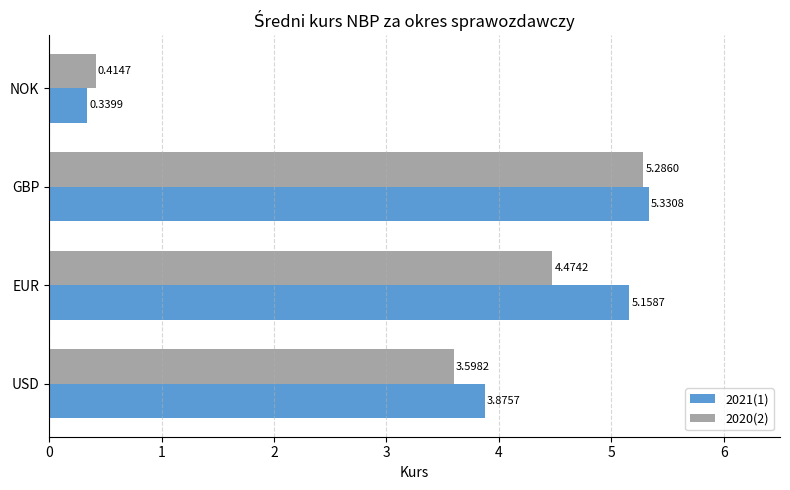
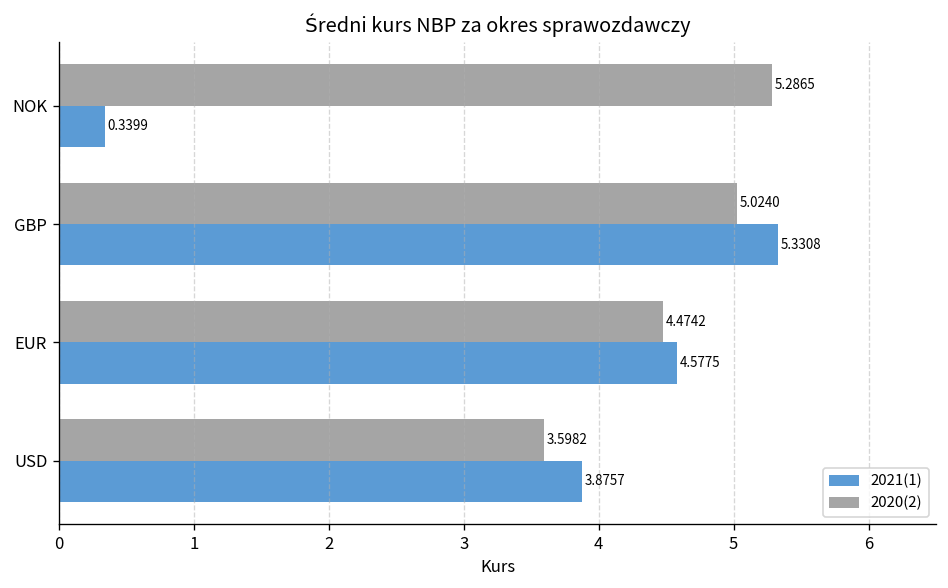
  {
    "2021(1)": {
      "NOK": 0.3399,
      "GBP": 5.3308,
-     "EUR": 5.1587,
+     "EUR": 4.5775,
      "USD": 3.8757
    },
    "2020(2)": {
-     "NOK": 0.4147,
-     "GBP": 5.2860,
+     "NOK": 5.2865,
+     "GBP": 5.0240,
      "EUR": 4.4742,
      "USD": 3.5982
    }
  }
